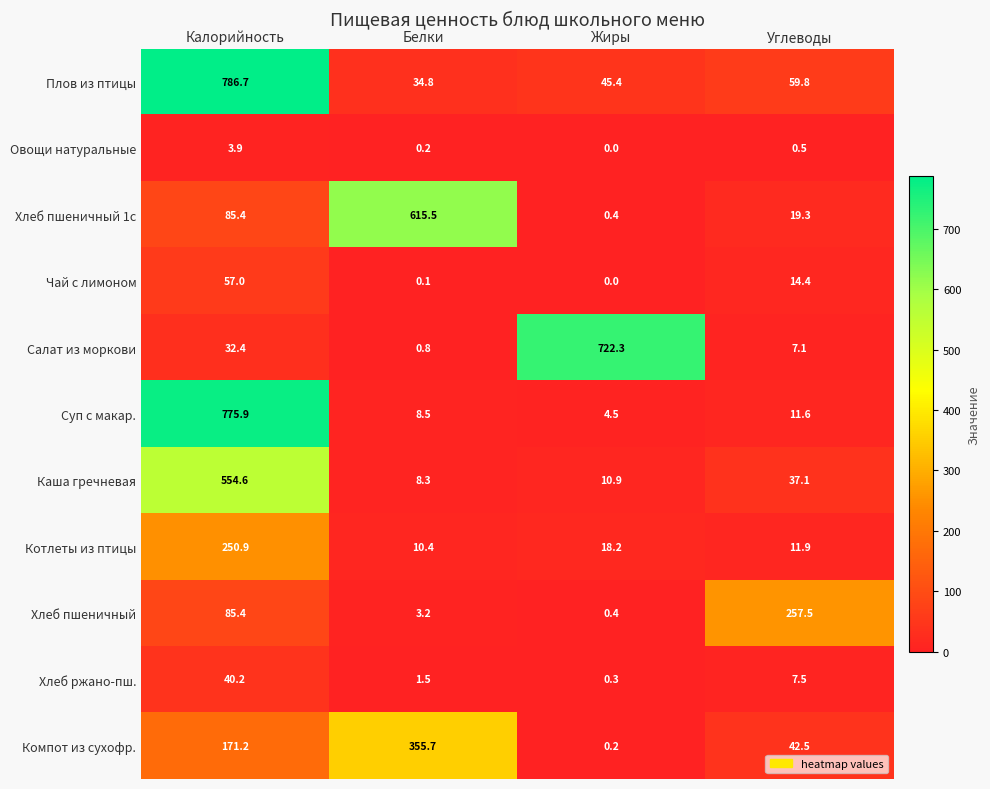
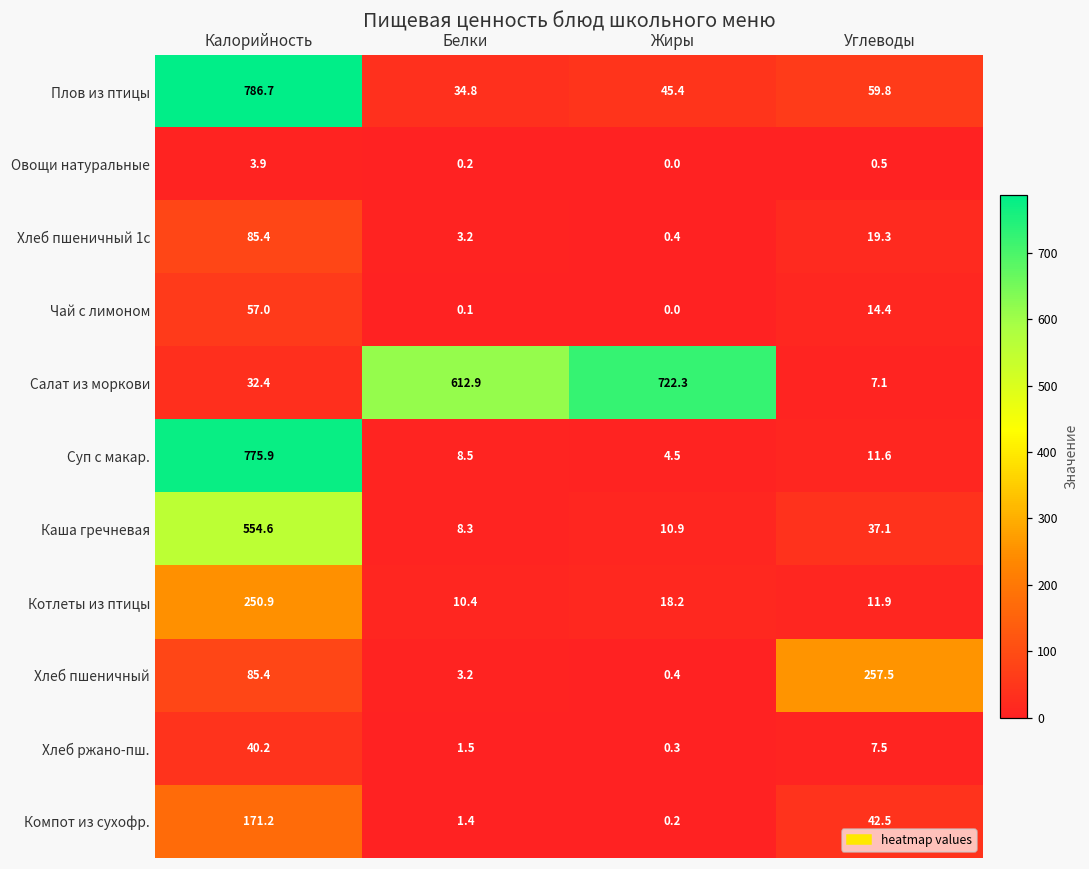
  {
    "Плов из птицы": {
      "Калорийность": 786.7,
      "Белки": 34.8,
      "Жиры": 45.4,
      "Углеводы": 59.8
    },
    "Овощи натуральные": {
      "Калорийность": 3.9,
      "Белки": 0.2,
      "Жиры": 0.0,
      "Углеводы": 0.5
    },
    "Хлеб пшеничный 1с": {
      "Калорийность": 85.4,
-     "Белки": 615.5,
+     "Белки": 3.2,
      "Жиры": 0.4,
      "Углеводы": 19.3
    },
    "Чай с лимоном": {
      "Калорийность": 57.0,
      "Белки": 0.1,
      "Жиры": 0.0,
      "Углеводы": 14.4
    },
    "Салат из моркови": {
      "Калорийность": 32.4,
-     "Белки": 0.8,
+     "Белки": 612.9,
      "Жиры": 722.3,
      "Углеводы": 7.1
    },
    "Суп с макар.": {
      "Калорийность": 775.9,
      "Белки": 8.5,
      "Жиры": 4.5,
      "Углеводы": 11.6
    },
    "Каша гречневая": {
      "Калорийность": 554.6,
      "Белки": 8.3,
      "Жиры": 10.9,
      "Углеводы": 37.1
    },
    "Котлеты из птицы": {
      "Калорийность": 250.9,
      "Белки": 10.4,
      "Жиры": 18.2,
      "Углеводы": 11.9
    },
    "Хлеб пшеничный": {
      "Калорийность": 85.4,
      "Белки": 3.2,
      "Жиры": 0.4,
      "Углеводы": 257.5
    },
    "Хлеб ржано-пш.": {
      "Калорийность": 40.2,
      "Белки": 1.5,
      "Жиры": 0.3,
      "Углеводы": 7.5
    },
    "Компот из сухофр.": {
      "Калорийность": 171.2,
-     "Белки": 355.7,
+     "Белки": 1.4,
      "Жиры": 0.2,
      "Углеводы": 42.5
    }
  }
